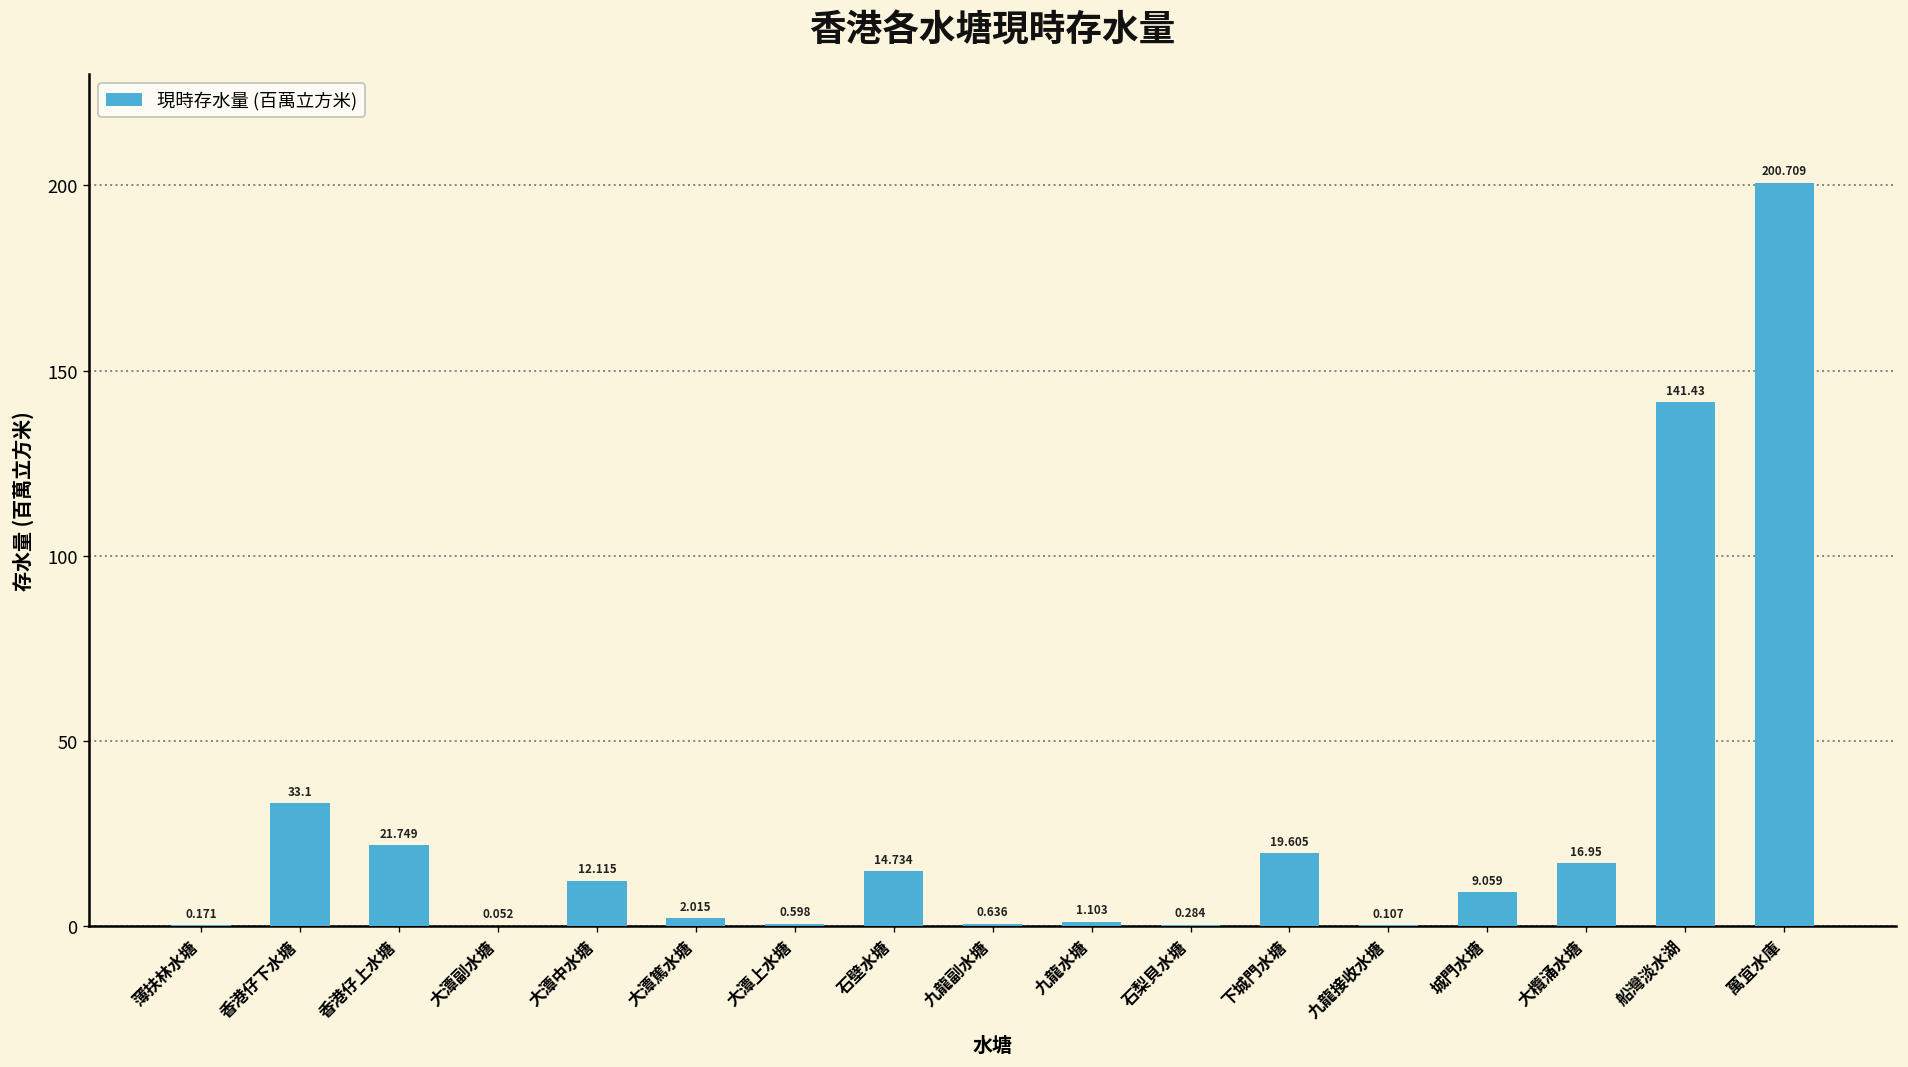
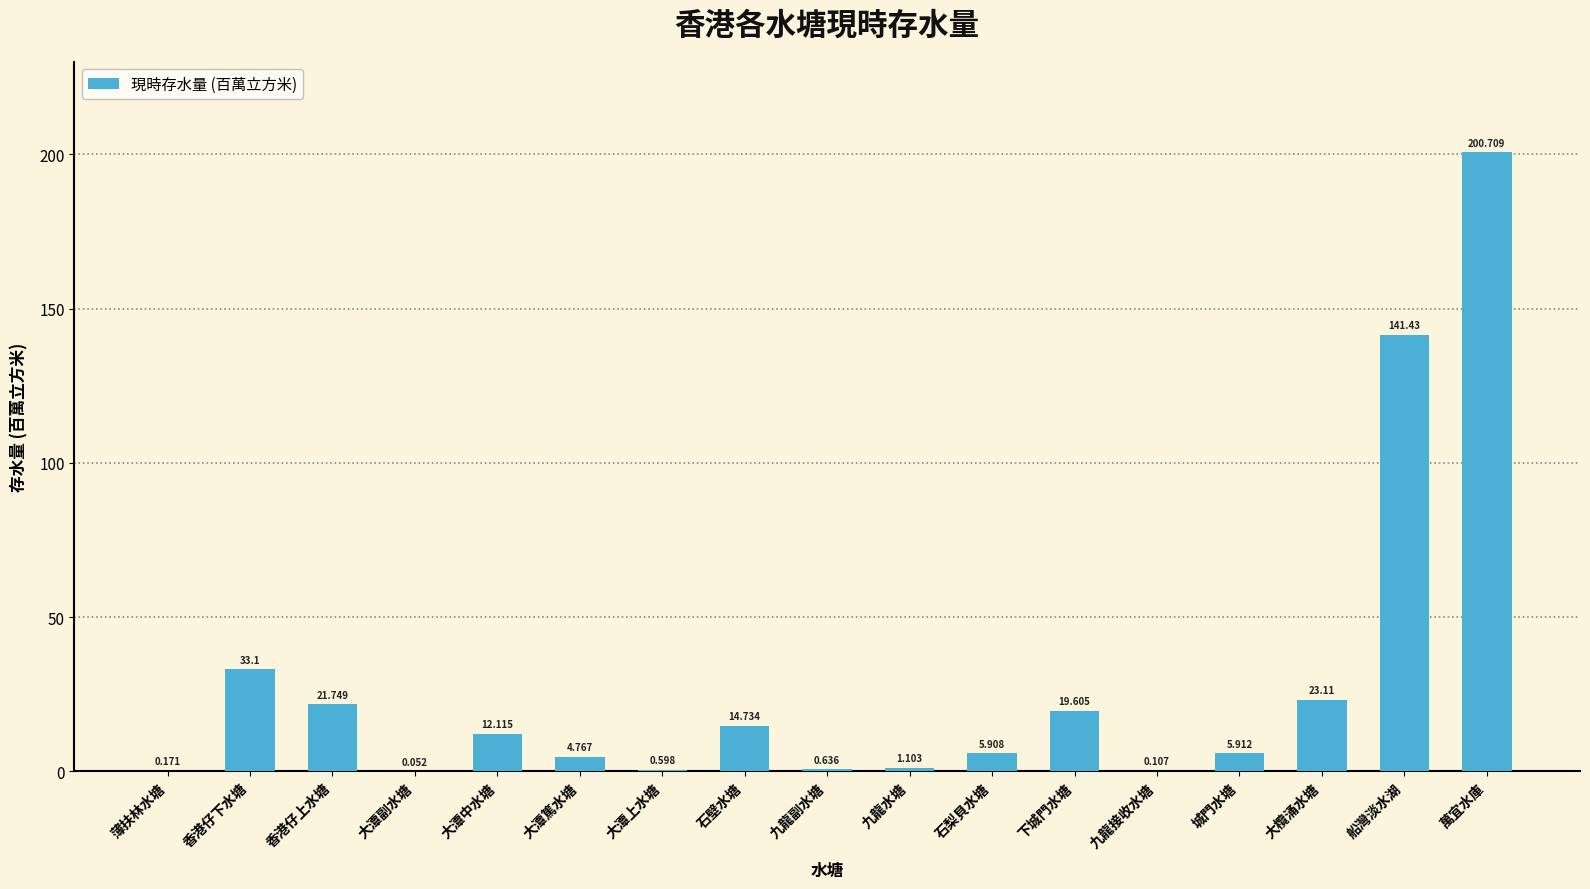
  {
    "薄扶林水塘": 0.171,
    "香港仔下水塘": 33.1,
    "香港仔上水塘": 21.749,
    "大潭副水塘": 0.052,
    "大潭中水塘": 12.115,
-   "大潭篤水塘": 2.015,
+   "大潭篤水塘": 4.767,
    "大潭上水塘": 0.598,
    "石壁水塘": 14.734,
    "九龍副水塘": 0.636,
    "九龍水塘": 1.103,
-   "石梨貝水塘": 0.284,
+   "石梨貝水塘": 5.908,
    "下城門水塘": 19.605,
    "九龍接收水塘": 0.107,
-   "城門水塘": 9.059,
-   "大欖涌水塘": 16.95,
+   "城門水塘": 5.912,
+   "大欖涌水塘": 23.11,
    "船灣淡水湖": 141.43,
    "萬宜水庫": 200.709
  }
